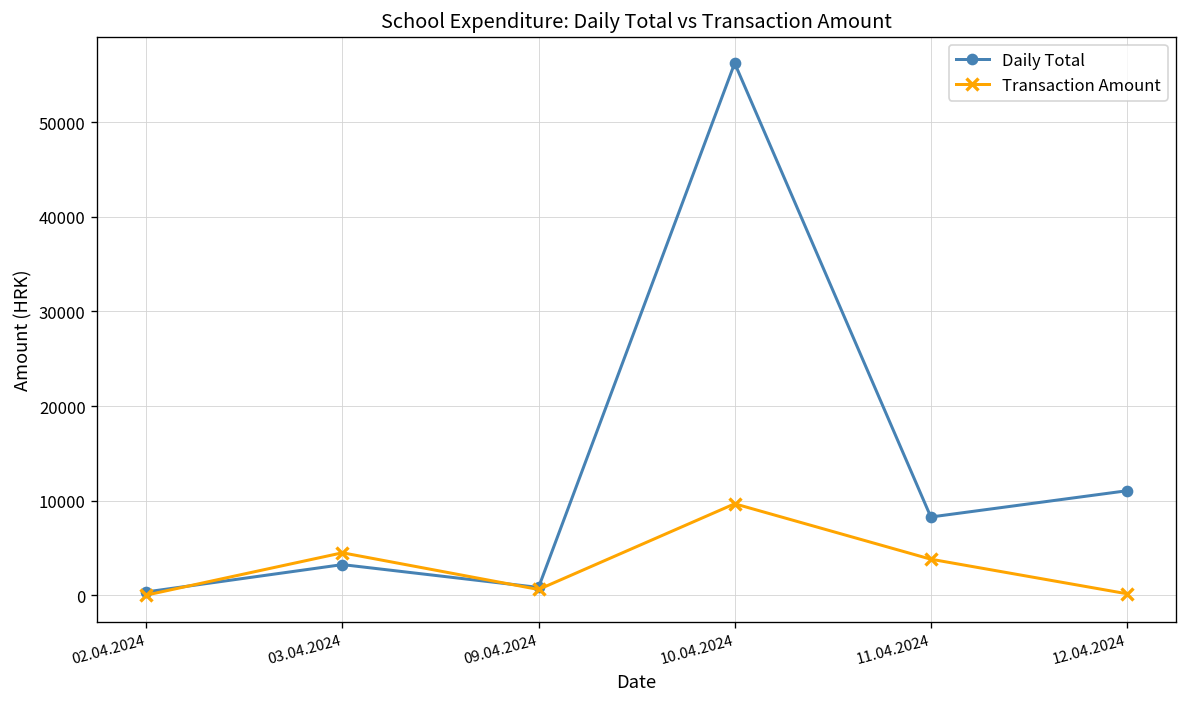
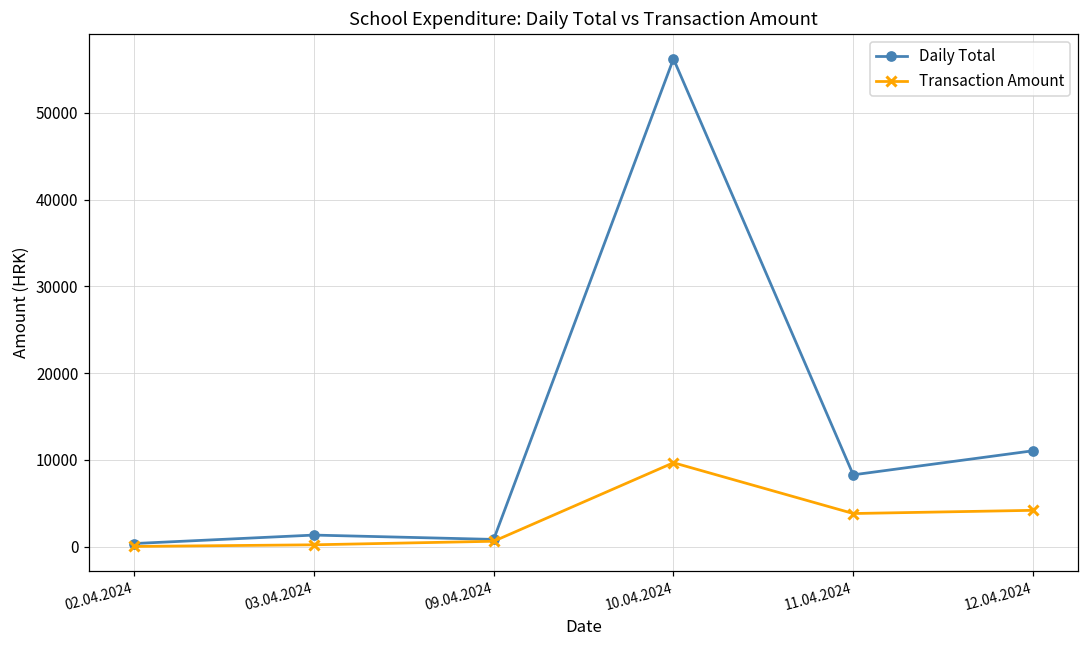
  {
    "Daily Total": {
      "02.04.2024": 0,
-     "03.04.2024": 3000,
+     "03.04.2024": 1000,
      "10.04.2024": 56000,
      "11.04.2024": 8000,
      "12.04.2024": 11000
    },
    "Transaction Amount": {
      "02.04.2024": 0,
-     "03.04.2024": 4000,
+     "03.04.2024": 0,
      "10.04.2024": 10000,
      "11.04.2024": 4000,
-     "12.04.2024": 0
+     "12.04.2024": 4000
    }
  }
